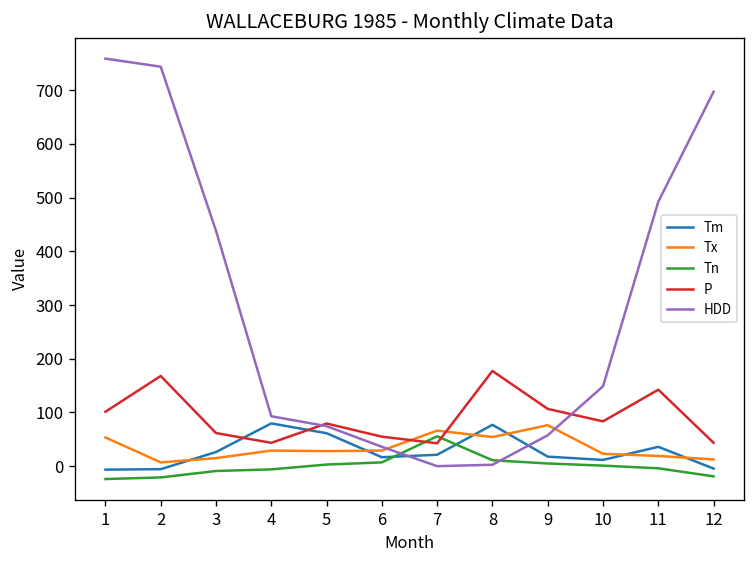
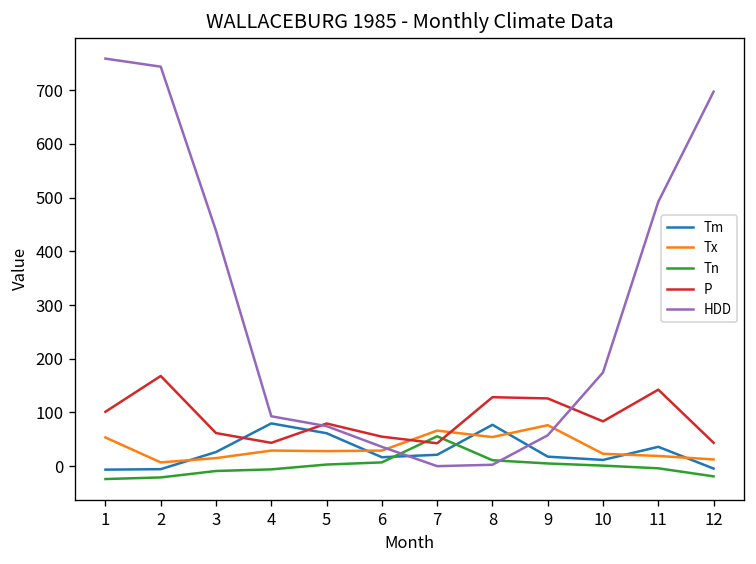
  {
    "Tm": {
      "1": -10,
      "2": -10,
      "3": 30,
      "4": 80,
      "5": 60,
      "6": 20,
      "7": 20,
      "8": 80,
      "9": 20,
      "10": 10,
      "11": 40,
      "12": 0
    },
    "Tx": {
      "1": 50,
      "2": 10,
      "3": 20,
      "4": 30,
      "5": 30,
      "6": 30,
      "7": 70,
      "8": 50,
      "9": 80,
      "10": 20,
      "11": 20,
      "12": 10
    },
    "Tn": {
      "1": -20,
      "2": -20,
      "3": -10,
      "4": -10,
      "5": 0,
      "6": 10,
      "7": 60,
      "8": 10,
      "9": 10,
      "10": 0,
      "11": 0,
      "12": -20
    },
    "P": {
      "1": 100,
      "2": 170,
      "3": 60,
      "4": 40,
      "6": 50,
      "7": 40,
-     "8": 180,
-     "9": 110,
+     "8": 130,
+     "9": 130,
      "10": 80,
      "11": 140,
      "12": 40
    },
    "HDD": {
      "1": 760,
      "2": 740,
      "3": 440,
      "4": 90,
      "6": 40,
      "7": 0,
      "8": 0,
      "9": 60,
-     "10": 150,
+     "10": 170,
      "11": 490,
      "12": 700
    }
  }
